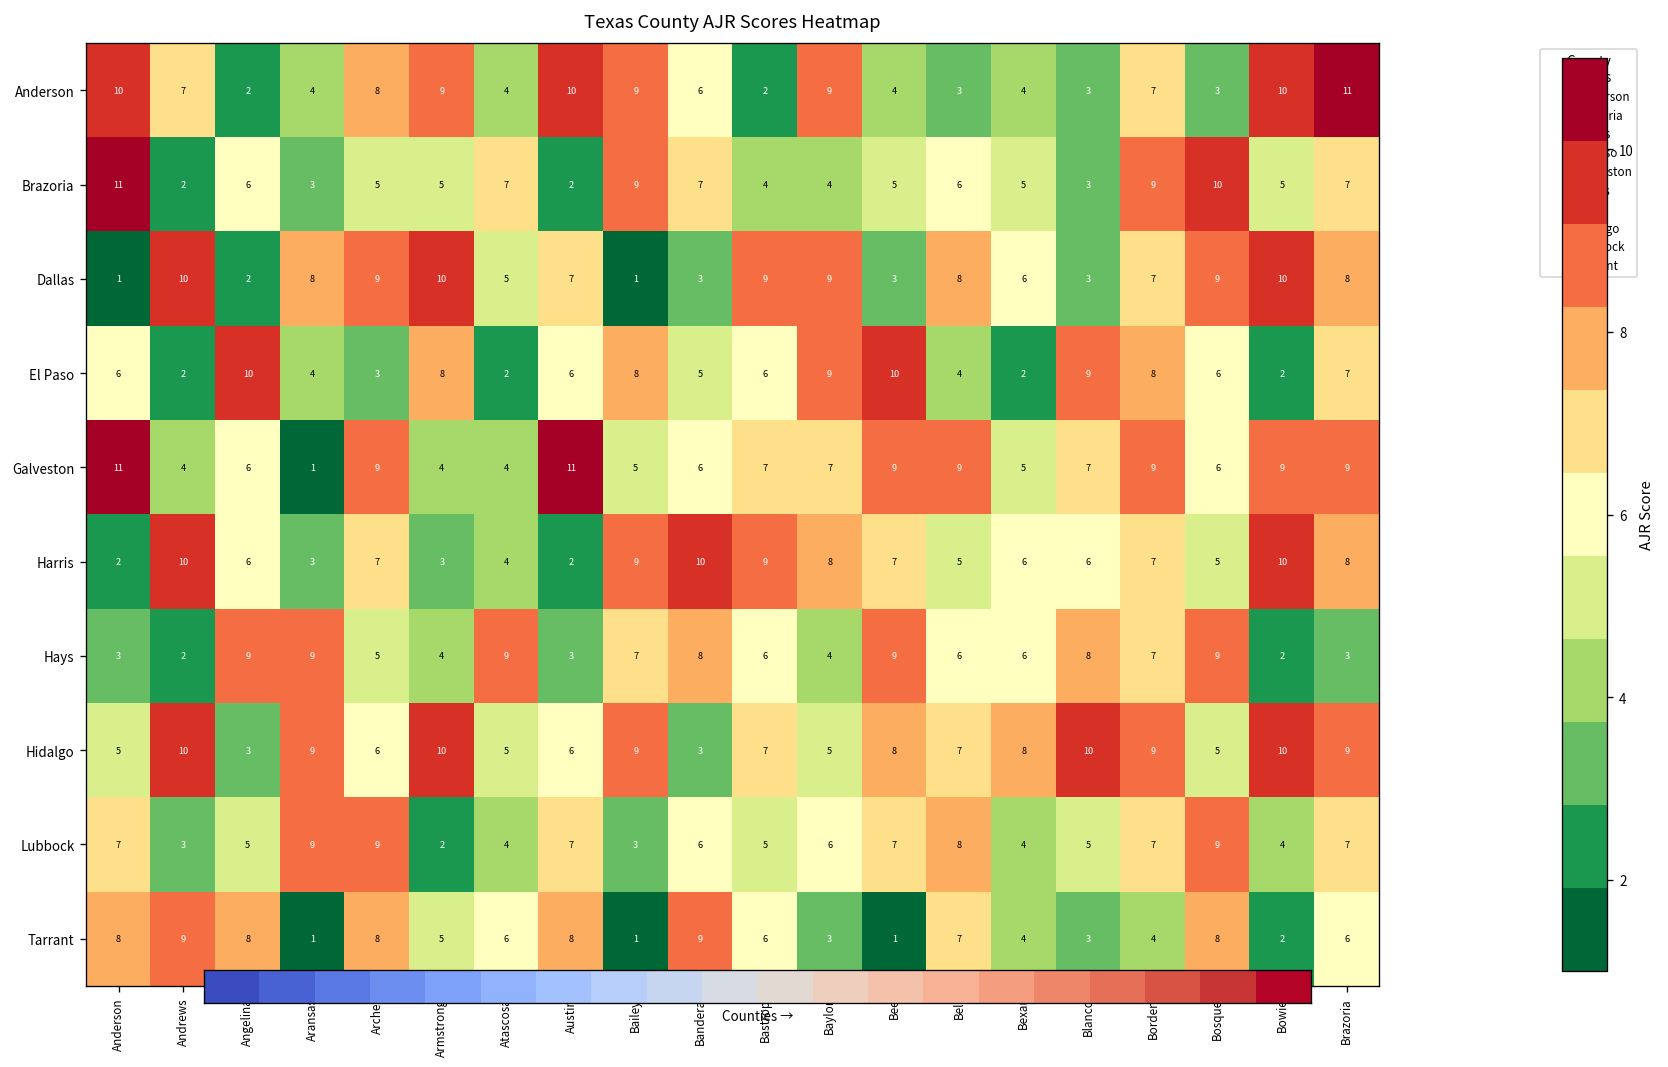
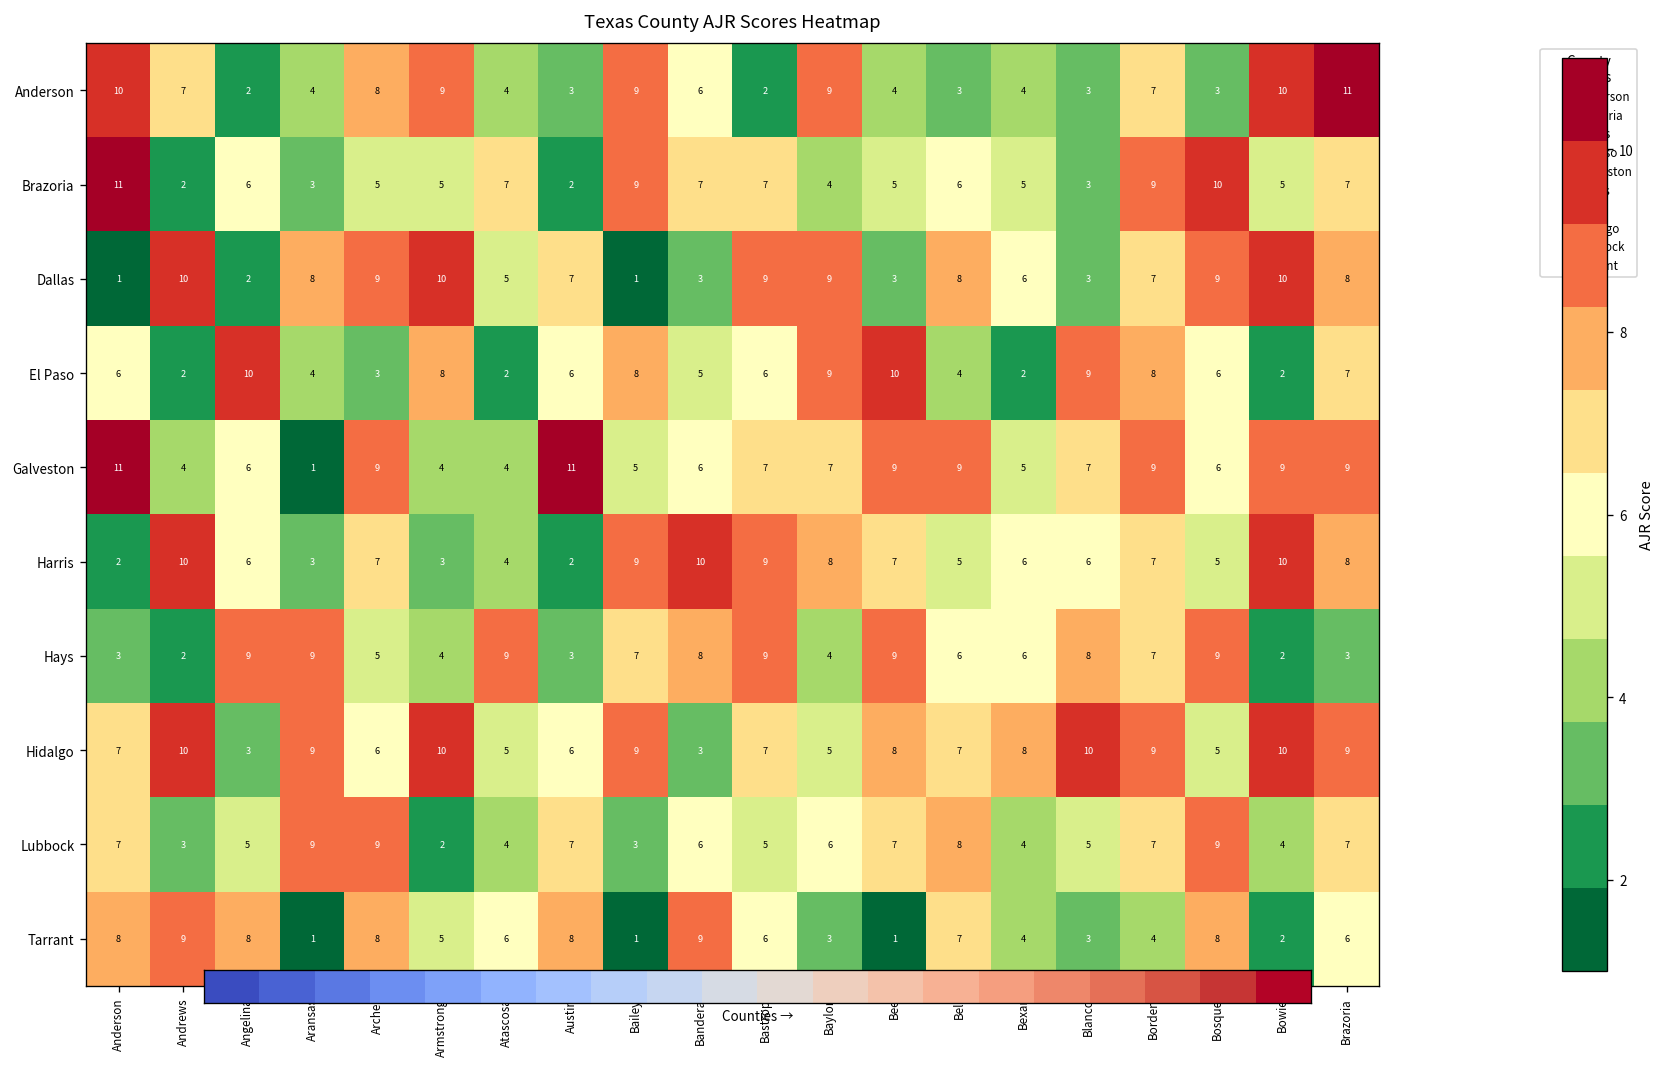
  {
    "Anderson": {
      "Anderson": 10,
      "Andrews": 7,
      "Angelina": 2,
      "Aransas": 4,
      "Archer": 8,
      "Armstrong": 9,
      "Atascosa": 4,
-     "Austin": 10,
+     "Austin": 3,
      "Bailey": 9,
      "Bandera": 6,
      "Bastrop": 2,
      "Baylor": 9,
      "Bexar": 4,
      "Blanco": 3,
      "Borden": 7,
      "Bosque": 3,
      "Bowie": 10,
      "Brazoria": 11
    },
    "Brazoria": {
      "Anderson": 11,
      "Andrews": 2,
      "Angelina": 6,
      "Aransas": 3,
      "Archer": 5,
      "Armstrong": 5,
      "Atascosa": 7,
      "Austin": 2,
      "Bailey": 9,
      "Bandera": 7,
-     "Bastrop": 4,
+     "Bastrop": 7,
      "Baylor": 4,
      "Bexar": 5,
      "Blanco": 3,
      "Borden": 9,
      "Bosque": 10,
      "Bowie": 5,
      "Brazoria": 7
    },
    "Dallas": {
      "Anderson": 1,
      "Andrews": 10,
      "Angelina": 2,
      "Aransas": 8,
      "Archer": 9,
      "Armstrong": 10,
      "Atascosa": 5,
      "Austin": 7,
      "Bailey": 1,
      "Bandera": 3,
      "Bastrop": 9,
      "Baylor": 9,
      "Bexar": 6,
      "Blanco": 3,
      "Borden": 7,
      "Bosque": 9,
      "Bowie": 10,
      "Brazoria": 8
    },
    "El Paso": {
      "Anderson": 6,
      "Andrews": 2,
      "Angelina": 10,
      "Aransas": 4,
      "Archer": 3,
      "Armstrong": 8,
      "Atascosa": 2,
      "Austin": 6,
      "Bailey": 8,
      "Bandera": 5,
      "Bastrop": 6,
      "Baylor": 9,
      "Bexar": 2,
      "Blanco": 9,
      "Borden": 8,
      "Bosque": 6,
      "Bowie": 2,
      "Brazoria": 7
    },
    "Galveston": {
      "Anderson": 11,
      "Andrews": 4,
      "Angelina": 6,
      "Aransas": 1,
      "Archer": 9,
      "Armstrong": 4,
      "Atascosa": 4,
      "Austin": 11,
      "Bailey": 5,
      "Bandera": 6,
      "Bastrop": 7,
      "Baylor": 7,
      "Bexar": 5,
      "Blanco": 7,
      "Borden": 9,
      "Bosque": 6,
      "Bowie": 9,
      "Brazoria": 9
    },
    "Harris": {
      "Anderson": 2,
      "Andrews": 10,
      "Angelina": 6,
      "Aransas": 3,
      "Archer": 7,
      "Armstrong": 3,
      "Atascosa": 4,
      "Austin": 2,
      "Bailey": 9,
      "Bandera": 10,
      "Bastrop": 9,
      "Baylor": 8,
      "Bexar": 6,
      "Blanco": 6,
      "Borden": 7,
      "Bosque": 5,
      "Bowie": 10,
      "Brazoria": 8
    },
    "Hays": {
      "Anderson": 3,
      "Andrews": 2,
      "Angelina": 9,
      "Aransas": 9,
      "Archer": 5,
      "Armstrong": 4,
      "Atascosa": 9,
      "Austin": 3,
      "Bailey": 7,
      "Bandera": 8,
-     "Bastrop": 6,
+     "Bastrop": 9,
      "Baylor": 4,
      "Bexar": 6,
      "Blanco": 8,
      "Borden": 7,
      "Bosque": 9,
      "Bowie": 2,
      "Brazoria": 3
    },
    "Hidalgo": {
-     "Anderson": 5,
+     "Anderson": 7,
      "Andrews": 10,
      "Angelina": 3,
      "Aransas": 9,
      "Archer": 6,
      "Armstrong": 10,
      "Atascosa": 5,
      "Austin": 6,
      "Bailey": 9,
      "Bandera": 3,
      "Bastrop": 7,
      "Baylor": 5,
      "Bexar": 8,
      "Blanco": 10,
      "Borden": 9,
      "Bosque": 5,
      "Bowie": 10,
      "Brazoria": 9
    },
    "Lubbock": {
      "Anderson": 7,
      "Andrews": 3,
      "Angelina": 5,
      "Aransas": 9,
      "Archer": 9,
      "Armstrong": 2,
      "Atascosa": 4,
      "Austin": 7,
      "Bailey": 3,
      "Bandera": 6,
      "Bastrop": 5,
      "Baylor": 6,
      "Bexar": 4,
      "Blanco": 5,
      "Borden": 7,
      "Bosque": 9,
      "Bowie": 4,
      "Brazoria": 7
    },
    "Tarrant": {
      "Anderson": 8,
      "Andrews": 9,
      "Angelina": 8,
      "Aransas": 1,
      "Archer": 8,
      "Armstrong": 5,
      "Atascosa": 6,
      "Austin": 8,
      "Bailey": 1,
      "Bandera": 9,
      "Bastrop": 6,
      "Baylor": 3,
      "Bexar": 4,
      "Blanco": 3,
      "Borden": 4,
      "Bosque": 8,
      "Bowie": 2,
      "Brazoria": 6
    }
  }
